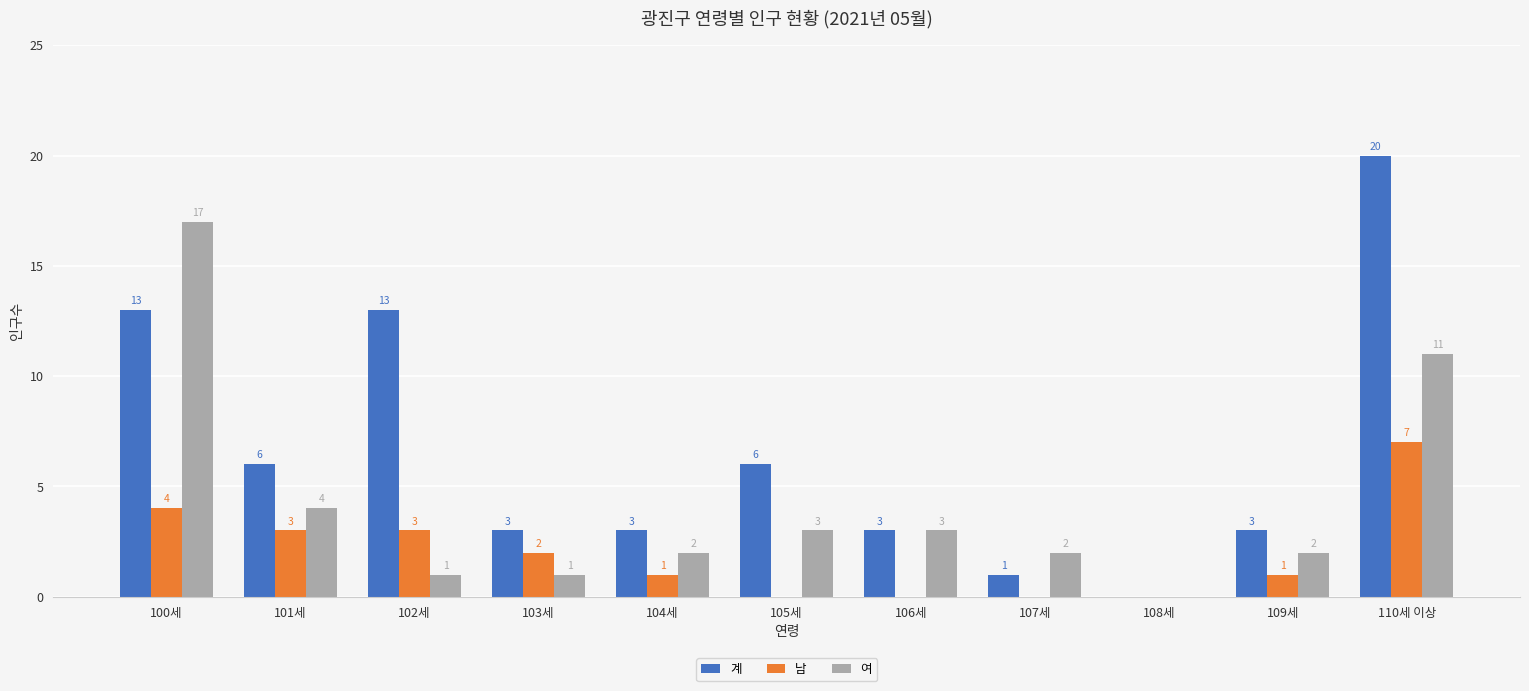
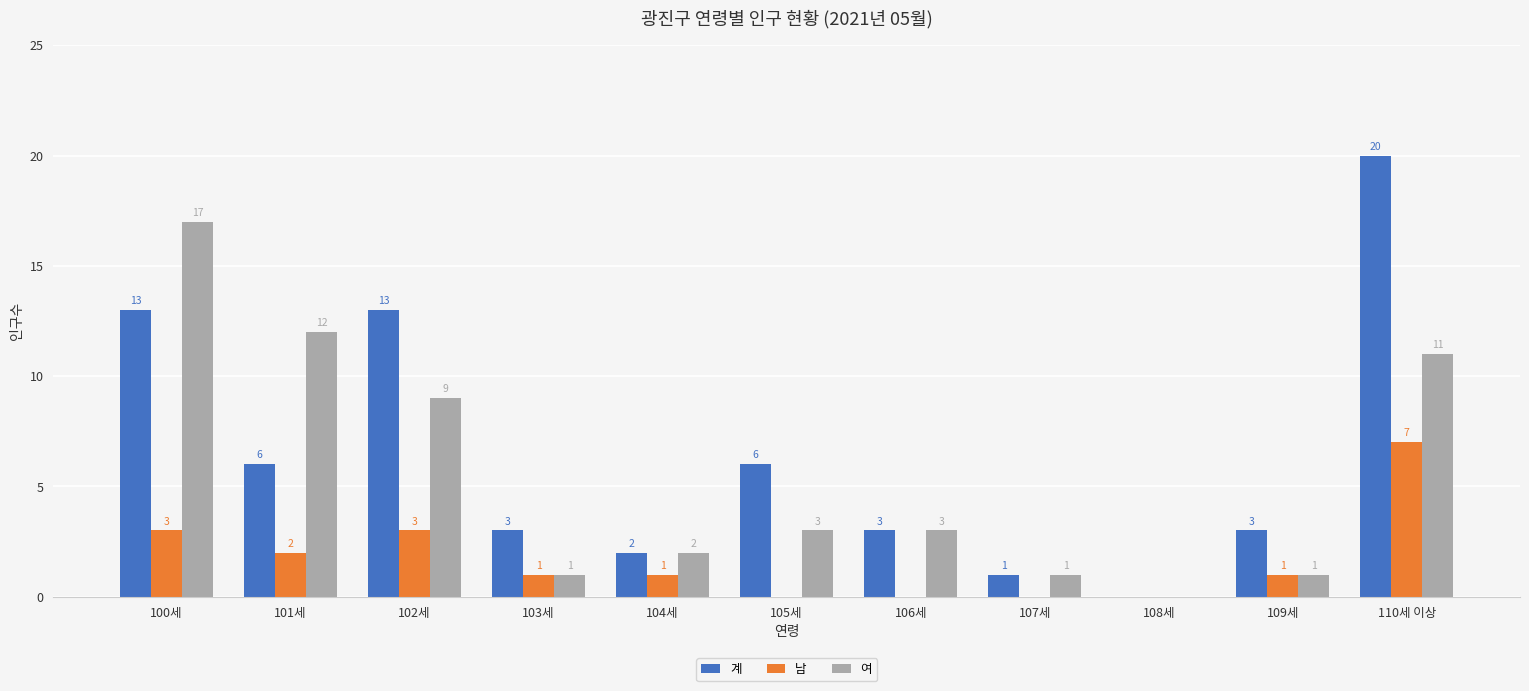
  {
    "계": {
      "100세": 13,
      "101세": 6,
      "102세": 13,
      "103세": 3,
-     "104세": 3,
+     "104세": 2,
      "105세": 6,
      "106세": 3,
      "107세": 1,
      "109세": 3,
      "110세 이상": 20
    },
    "남": {
-     "100세": 4,
-     "101세": 3,
+     "100세": 3,
+     "101세": 2,
      "102세": 3,
-     "103세": 2,
+     "103세": 1,
      "104세": 1,
      "109세": 1,
      "110세 이상": 7
    },
    "여": {
      "100세": 17,
-     "101세": 4,
-     "102세": 1,
+     "101세": 12,
+     "102세": 9,
      "103세": 1,
      "104세": 2,
      "105세": 3,
      "106세": 3,
-     "107세": 2,
-     "109세": 2,
+     "107세": 1,
+     "109세": 1,
      "110세 이상": 11
    }
  }
